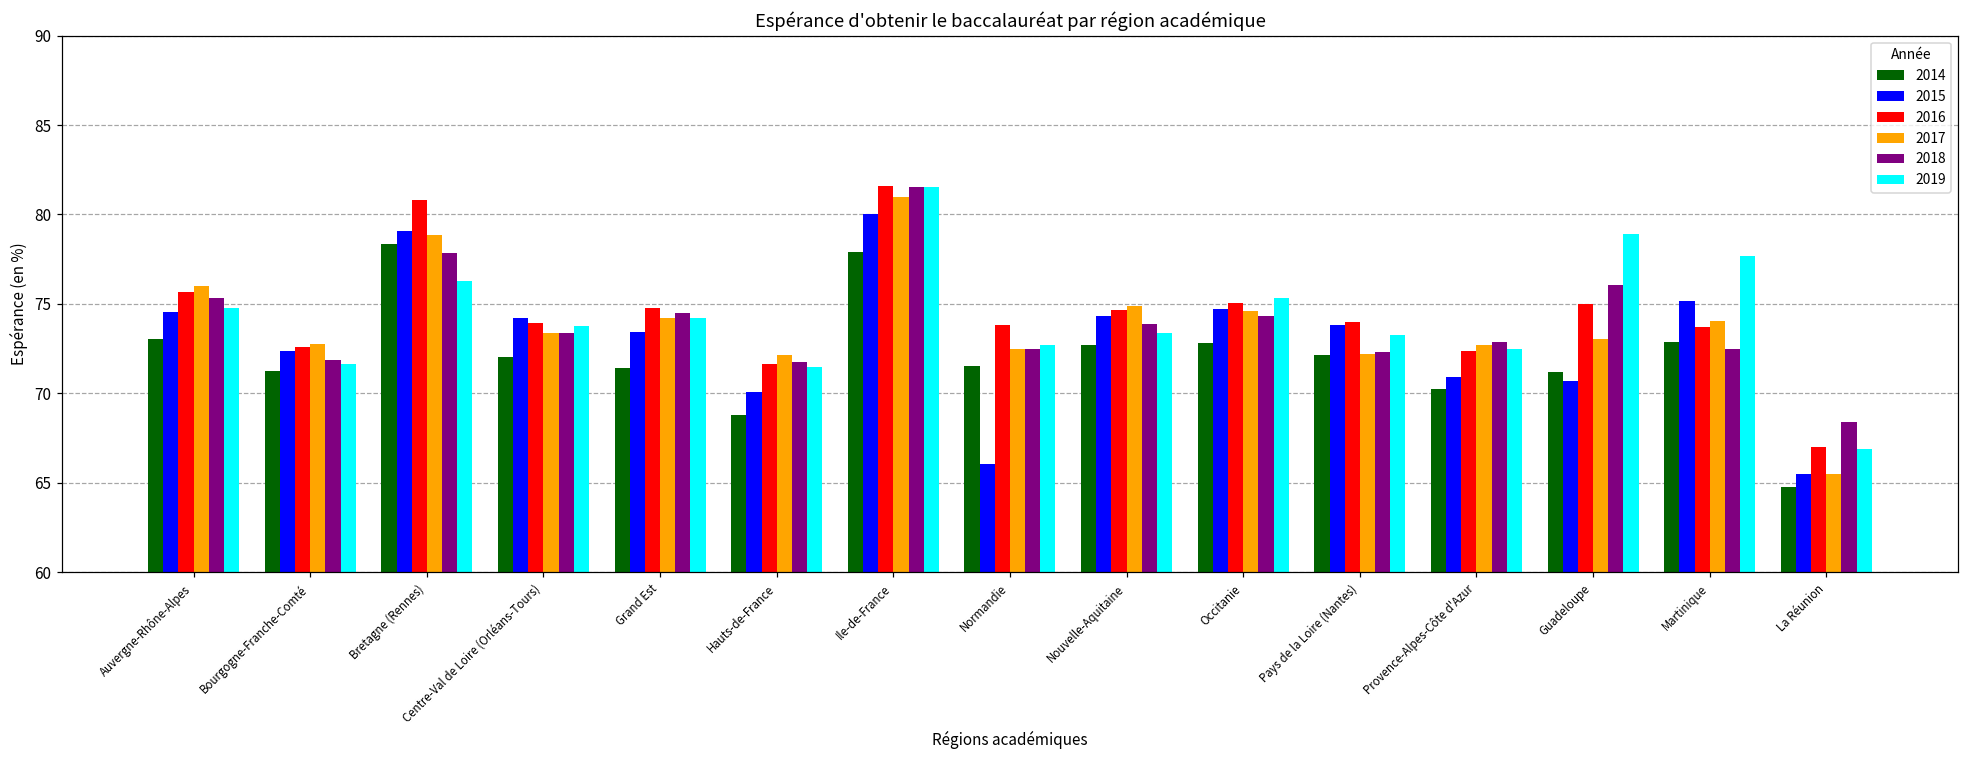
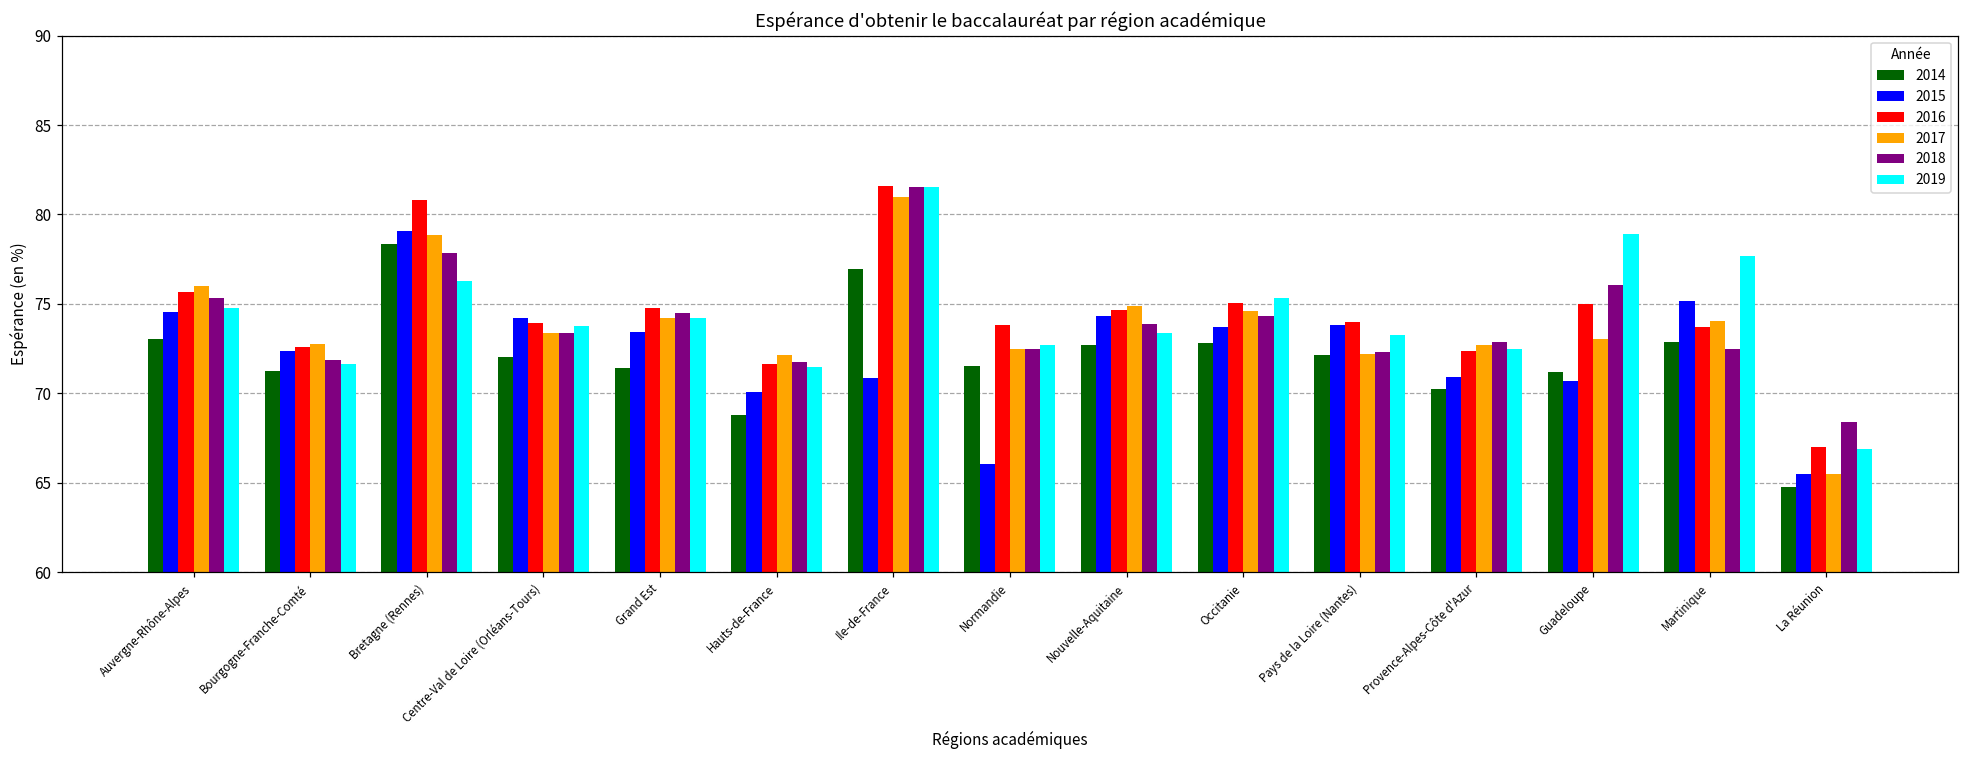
  {
    "2014": {
      "Auvergne-Rhône-Alpes": 73.0,
      "Bourgogne-Franche-Comté": 71.3,
      "Bretagne (Rennes)": 78.3,
      "Centre-Val de Loire (Orléans-Tours)": 72.0,
      "Grand Est": 71.4,
      "Hauts-de-France": 68.8,
-     "Ile-de-France": 77.9,
+     "Ile-de-France": 77.0,
      "Normandie": 71.6,
      "Nouvelle-Aquitaine": 72.7,
      "Occitanie": 72.8,
      "Pays de la Loire (Nantes)": 72.2,
      "Provence-Alpes-Côte d'Azur": 70.2,
      "Guadeloupe": 71.2,
      "Martinique": 72.9,
      "La Réunion": 64.7
    },
    "2015": {
      "Auvergne-Rhône-Alpes": 74.5,
      "Bourgogne-Franche-Comté": 72.4,
      "Bretagne (Rennes)": 79.1,
      "Centre-Val de Loire (Orléans-Tours)": 74.2,
      "Grand Est": 73.4,
      "Hauts-de-France": 70.1,
-     "Ile-de-France": 80.0,
+     "Ile-de-France": 70.8,
      "Normandie": 66.1,
      "Nouvelle-Aquitaine": 74.3,
-     "Occitanie": 74.7,
+     "Occitanie": 73.7,
      "Pays de la Loire (Nantes)": 73.8,
      "Provence-Alpes-Côte d'Azur": 70.9,
      "Guadeloupe": 70.7,
      "Martinique": 75.2,
      "La Réunion": 65.5
    },
    "2016": {
      "Auvergne-Rhône-Alpes": 75.7,
      "Bourgogne-Franche-Comté": 72.6,
      "Bretagne (Rennes)": 80.8,
      "Centre-Val de Loire (Orléans-Tours)": 73.9,
      "Grand Est": 74.7,
      "Hauts-de-France": 71.7,
      "Ile-de-France": 81.6,
      "Normandie": 73.8,
      "Nouvelle-Aquitaine": 74.7,
      "Occitanie": 75.0,
      "Pays de la Loire (Nantes)": 74.0,
      "Provence-Alpes-Côte d'Azur": 72.4,
      "Guadeloupe": 75.0,
      "Martinique": 73.7,
      "La Réunion": 67.0
    },
    "2017": {
      "Auvergne-Rhône-Alpes": 76.0,
      "Bourgogne-Franche-Comté": 72.7,
      "Bretagne (Rennes)": 78.8,
      "Centre-Val de Loire (Orléans-Tours)": 73.4,
      "Grand Est": 74.2,
      "Hauts-de-France": 72.1,
      "Ile-de-France": 81.0,
      "Normandie": 72.5,
      "Nouvelle-Aquitaine": 74.9,
      "Occitanie": 74.6,
      "Pays de la Loire (Nantes)": 72.2,
      "Provence-Alpes-Côte d'Azur": 72.7,
      "Guadeloupe": 73.1,
      "Martinique": 74.0,
      "La Réunion": 65.5
    },
    "2018": {
      "Auvergne-Rhône-Alpes": 75.3,
      "Bourgogne-Franche-Comté": 71.9,
      "Bretagne (Rennes)": 77.9,
      "Centre-Val de Loire (Orléans-Tours)": 73.4,
      "Grand Est": 74.5,
      "Hauts-de-France": 71.7,
      "Ile-de-France": 81.6,
      "Normandie": 72.5,
      "Nouvelle-Aquitaine": 73.9,
      "Occitanie": 74.3,
      "Pays de la Loire (Nantes)": 72.3,
      "Provence-Alpes-Côte d'Azur": 72.9,
      "Guadeloupe": 76.0,
      "Martinique": 72.5,
      "La Réunion": 68.4
    },
    "2019": {
      "Auvergne-Rhône-Alpes": 74.8,
      "Bourgogne-Franche-Comté": 71.6,
      "Bretagne (Rennes)": 76.3,
      "Centre-Val de Loire (Orléans-Tours)": 73.8,
      "Grand Est": 74.2,
      "Hauts-de-France": 71.5,
      "Ile-de-France": 81.5,
      "Normandie": 72.7,
      "Nouvelle-Aquitaine": 73.4,
      "Occitanie": 75.3,
      "Pays de la Loire (Nantes)": 73.2,
      "Provence-Alpes-Côte d'Azur": 72.4,
      "Guadeloupe": 78.9,
      "Martinique": 77.7,
      "La Réunion": 66.9
    }
  }
